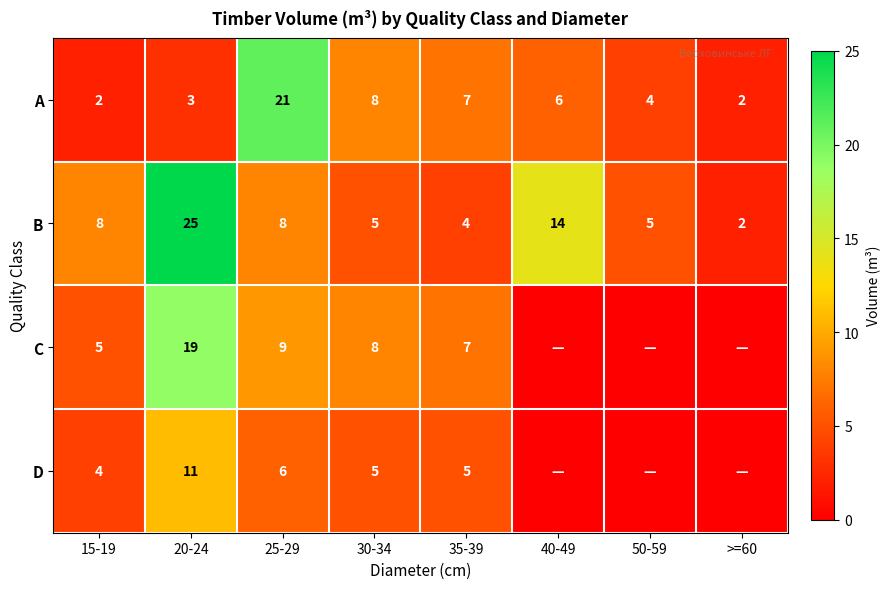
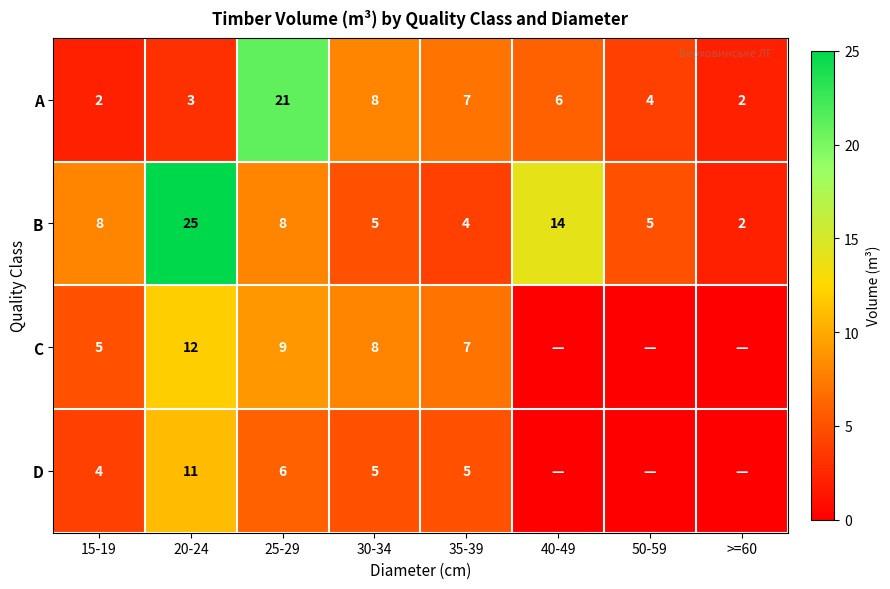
  {
    "A": {
      "15-19": 2,
      "20-24": 3,
      "25-29": 21,
      "30-34": 8,
      "35-39": 7,
      "40-49": 6,
      "50-59": 4
    },
    "B": {
      "15-19": 8,
      "20-24": 25,
      "25-29": 8,
      "30-34": 5,
      "35-39": 4,
      "40-49": 14,
      "50-59": 5,
      ">=60": 2
    },
    "C": {
      "15-19": 5,
-     "20-24": 19,
+     "20-24": 12,
      "25-29": 9,
      "30-34": 8,
      "35-39": 7
    },
    "D": {
      "15-19": 4,
      "20-24": 11,
      "25-29": 6,
      "30-34": 5,
      "35-39": 5
    }
  }
